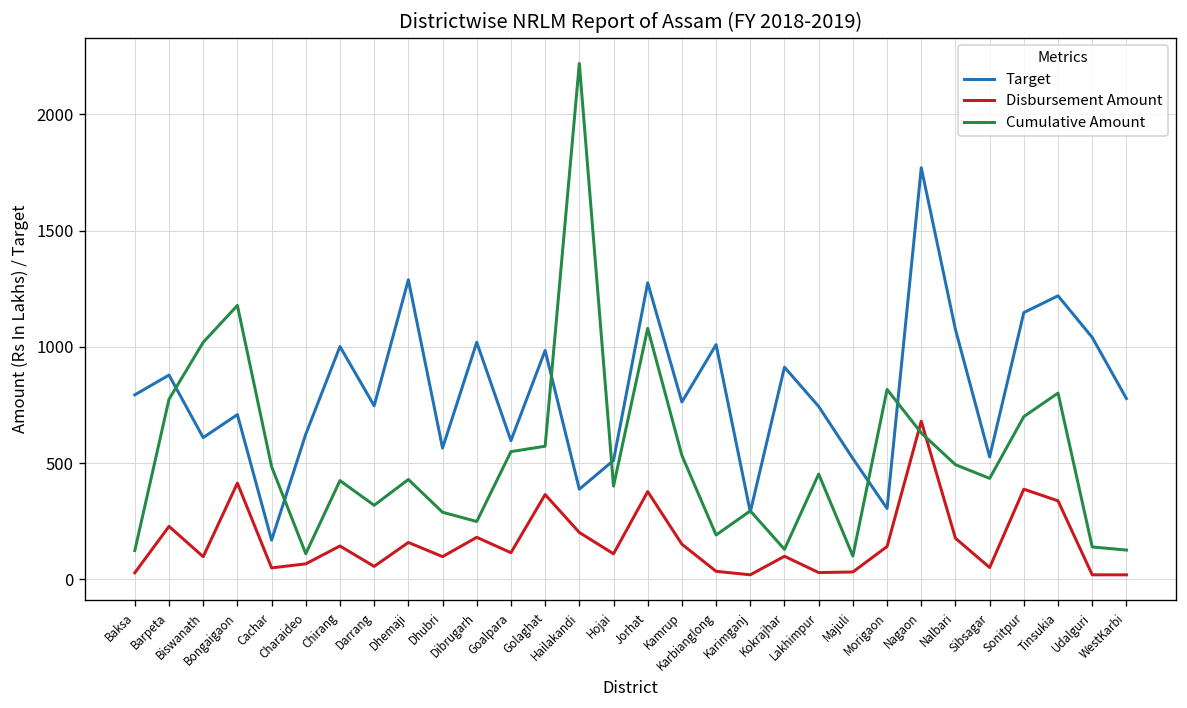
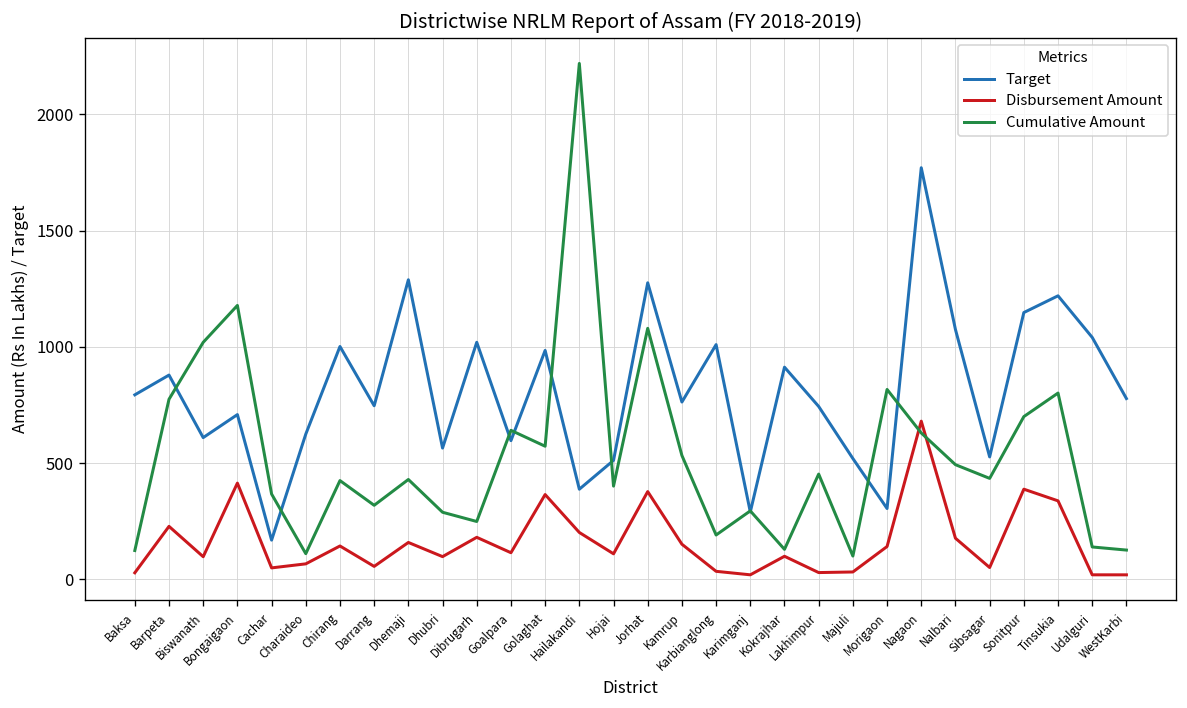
  {
    "Target": {
      "Baksa": 790,
      "Barpeta": 880,
      "Biswanath": 610,
      "Bongaigaon": 710,
      "Cachar": 170,
      "Charaideo": 630,
      "Chirang": 1000,
      "Darrang": 750,
      "Dhemaji": 1290,
      "Dhubri": 570,
      "Dibrugarh": 1020,
      "Goalpara": 600,
      "Golaghat": 990,
      "Hailakandi": 390,
      "Hojai": 510,
      "Jorhat": 1280,
      "Kamrup": 760,
      "Karbianglong": 1010,
      "Kokrajhar": 910,
      "Lakhimpur": 740,
      "Majuli": 520,
      "Morigaon": 310,
      "Nagaon": 1770,
      "Nalbari": 1080,
      "Sibsagar": 530,
      "Sonitpur": 1150,
      "Tinsukia": 1220,
      "Udalguri": 1040,
      "WestKarbi": 780
    },
    "Disbursement Amount": {
      "Baksa": 30,
      "Barpeta": 230,
      "Biswanath": 100,
      "Bongaigaon": 410,
      "Cachar": 50,
      "Charaideo": 70,
      "Chirang": 140,
      "Darrang": 60,
      "Dhemaji": 160,
      "Dhubri": 100,
      "Dibrugarh": 180,
      "Goalpara": 110,
      "Golaghat": 370,
      "Hailakandi": 200,
      "Hojai": 110,
      "Jorhat": 380,
      "Kamrup": 150,
      "Karbianglong": 30,
      "Karimganj": 20,
      "Kokrajhar": 100,
      "Lakhimpur": 30,
      "Majuli": 30,
      "Morigaon": 140,
      "Nagaon": 680,
      "Nalbari": 180,
      "Sibsagar": 50,
      "Sonitpur": 390,
      "Tinsukia": 340,
      "Udalguri": 20,
      "WestKarbi": 20
    },
    "Cumulative Amount": {
      "Baksa": 120,
      "Barpeta": 770,
      "Biswanath": 1020,
      "Bongaigaon": 1180,
-     "Cachar": 490,
+     "Cachar": 370,
      "Charaideo": 110,
      "Chirang": 430,
      "Darrang": 320,
      "Dhemaji": 430,
      "Dhubri": 290,
      "Dibrugarh": 250,
-     "Goalpara": 550,
+     "Goalpara": 640,
      "Golaghat": 570,
      "Hailakandi": 2220,
      "Hojai": 400,
      "Jorhat": 1080,
      "Kamrup": 530,
      "Karbianglong": 190,
      "Kokrajhar": 130,
      "Lakhimpur": 450,
      "Majuli": 100,
      "Morigaon": 820,
      "Nagaon": 630,
      "Nalbari": 490,
      "Sibsagar": 430,
      "Sonitpur": 700,
      "Tinsukia": 800,
      "Udalguri": 140,
      "WestKarbi": 130
    }
  }
